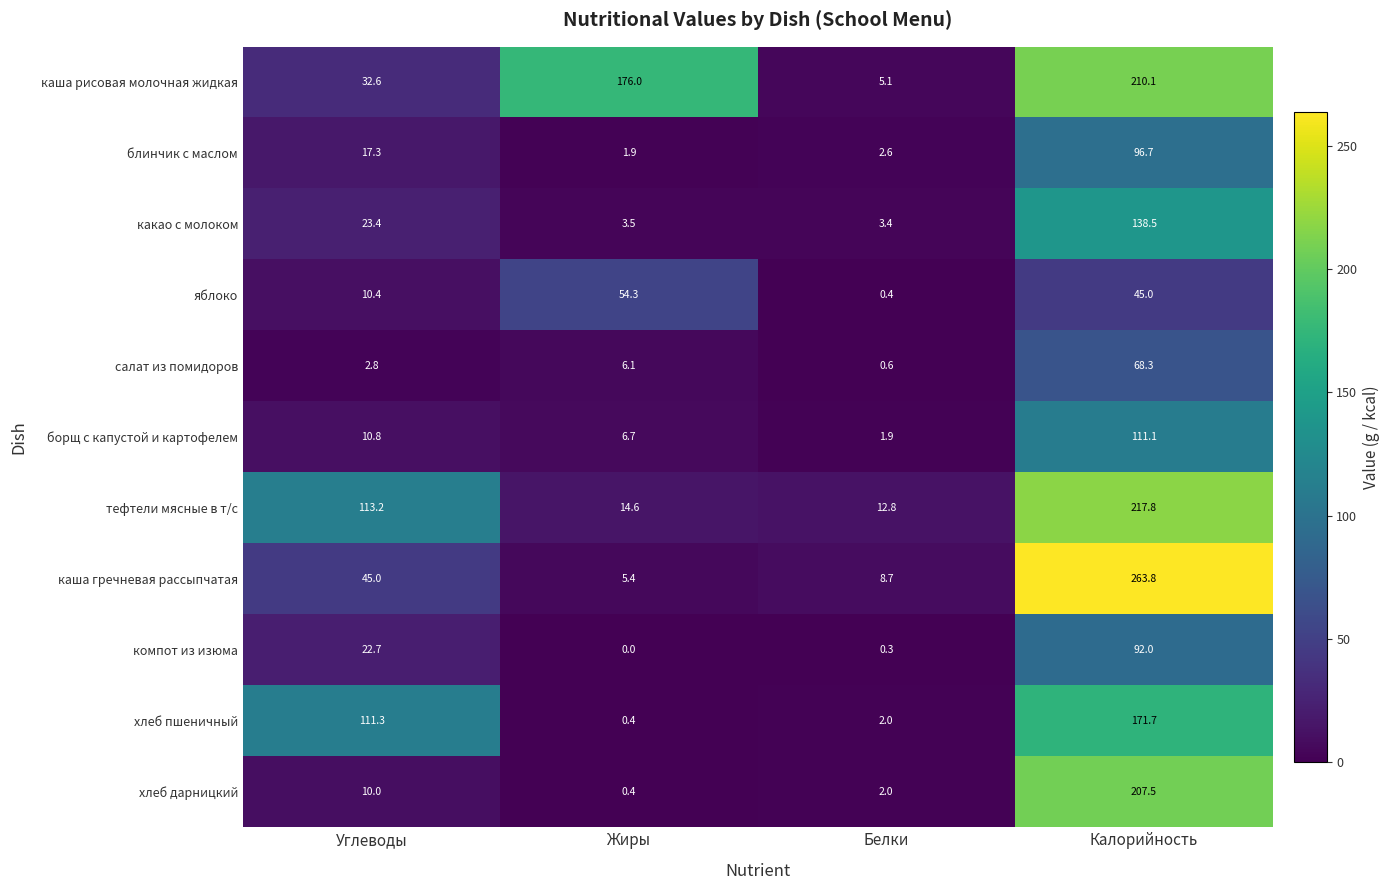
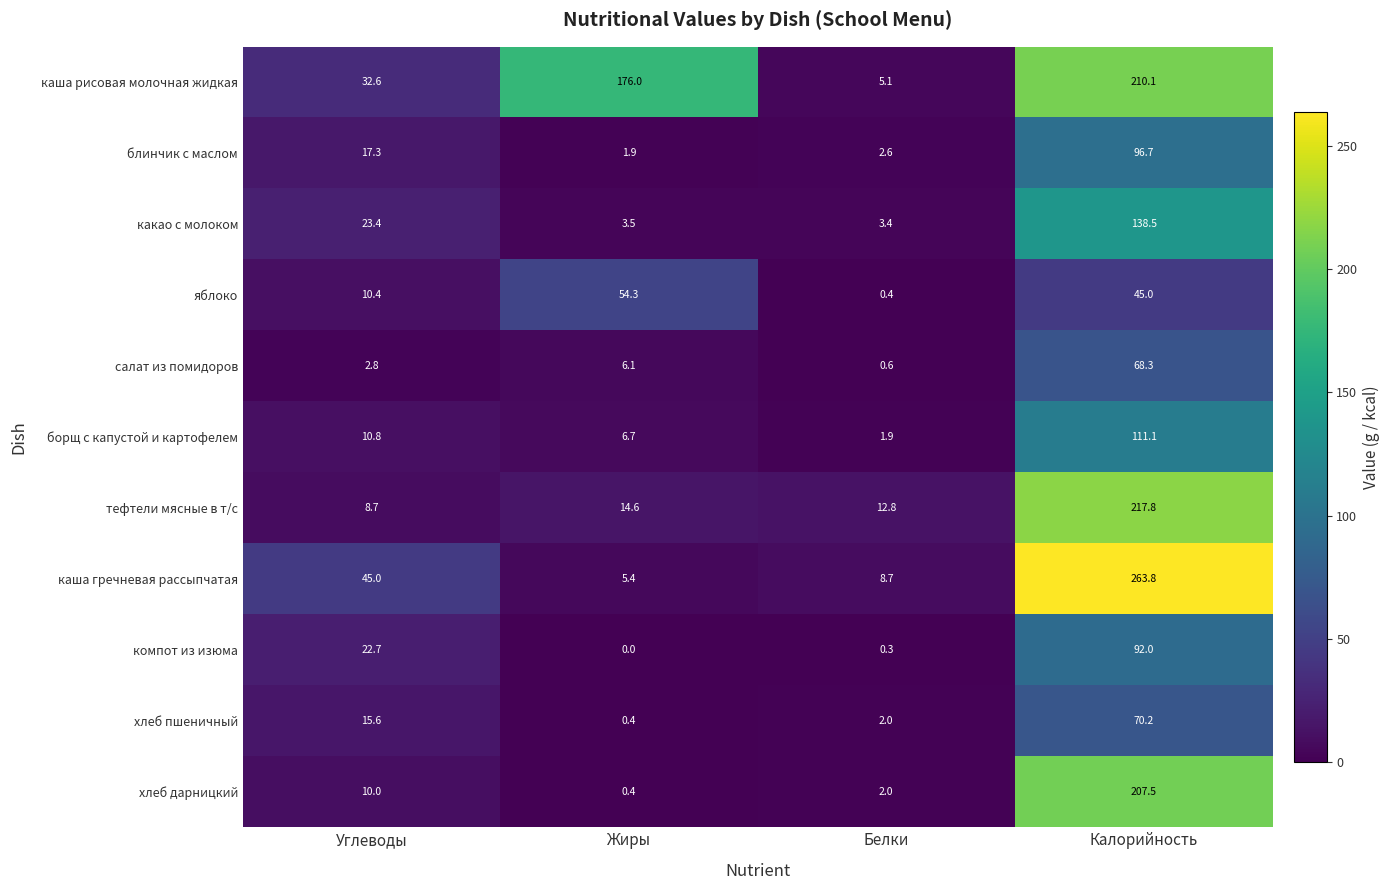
  {
    "каша рисовая молочная жидкая": {
      "Углеводы": 32.6,
      "Жиры": 176.0,
      "Белки": 5.1,
      "Калорийность": 210.1
    },
    "блинчик с маслом": {
      "Углеводы": 17.3,
      "Жиры": 1.9,
      "Белки": 2.6,
      "Калорийность": 96.7
    },
    "какао с молоком": {
      "Углеводы": 23.4,
      "Жиры": 3.5,
      "Белки": 3.4,
      "Калорийность": 138.5
    },
    "яблоко": {
      "Углеводы": 10.4,
      "Жиры": 54.3,
      "Белки": 0.4,
      "Калорийность": 45.0
    },
    "салат из помидоров": {
      "Углеводы": 2.8,
      "Жиры": 6.1,
      "Белки": 0.6,
      "Калорийность": 68.3
    },
    "борщ с капустой и картофелем": {
      "Углеводы": 10.8,
      "Жиры": 6.7,
      "Белки": 1.9,
      "Калорийность": 111.1
    },
    "тефтели мясные в т/с": {
-     "Углеводы": 113.2,
+     "Углеводы": 8.7,
      "Жиры": 14.6,
      "Белки": 12.8,
      "Калорийность": 217.8
    },
    "каша гречневая рассыпчатая": {
      "Углеводы": 45.0,
      "Жиры": 5.4,
      "Белки": 8.7,
      "Калорийность": 263.8
    },
    "компот из изюма": {
      "Углеводы": 22.7,
      "Жиры": 0.0,
      "Белки": 0.3,
      "Калорийность": 92.0
    },
    "хлеб пшеничный": {
-     "Углеводы": 111.3,
+     "Углеводы": 15.6,
      "Жиры": 0.4,
      "Белки": 2.0,
-     "Калорийность": 171.7
+     "Калорийность": 70.2
    },
    "хлеб дарницкий": {
      "Углеводы": 10.0,
      "Жиры": 0.4,
      "Белки": 2.0,
      "Калорийность": 207.5
    }
  }
